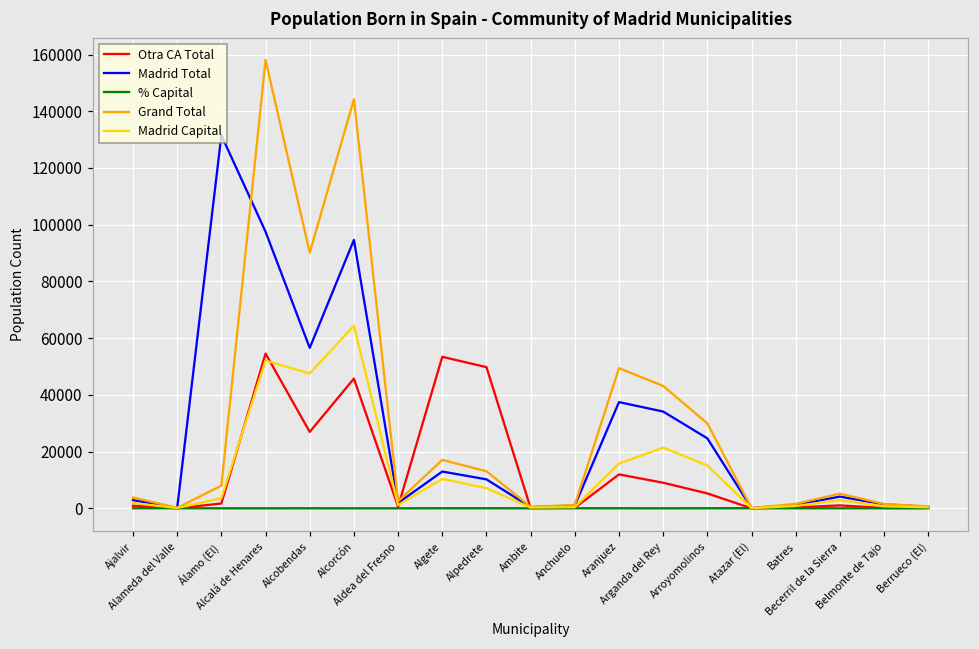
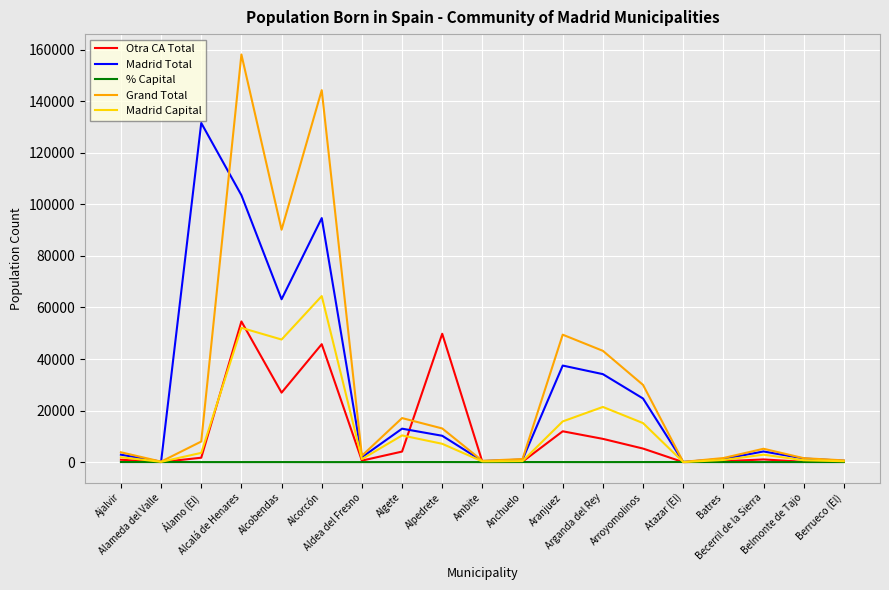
  {
    "Otra CA Total": {
      "Álamo (El)": 2000,
      "Alcalá de Henares": 55000,
      "Alcobendas": 27000,
      "Alcorcón": 46000,
-     "Algete": 53000,
+     "Algete": 4000,
      "Alpedrete": 50000,
      "Aranjuez": 12000,
      "Arganda del Rey": 9000,
      "Arroyomolinos": 5000,
      "Becerril de la Sierra": 1000
    },
    "Madrid Total": {
      "Álamo (El)": 132000,
-     "Alcalá de Henares": 98000,
-     "Alcobendas": 57000,
+     "Alcalá de Henares": 104000,
+     "Alcobendas": 63000,
      "Alcorcón": 95000,
      "Algete": 13000,
      "Alpedrete": 10000,
      "Aranjuez": 37000,
      "Arganda del Rey": 34000,
      "Arroyomolinos": 25000,
      "Becerril de la Sierra": 4000
    },
    "% Capital": {
      "Álamo (El)": 0,
      "Alcalá de Henares": 0,
      "Alcobendas": 0,
      "Alcorcón": 0,
      "Algete": 0,
      "Alpedrete": 0,
      "Aranjuez": 0,
      "Arganda del Rey": 0,
      "Arroyomolinos": 0,
      "Becerril de la Sierra": 0
    }
  }
